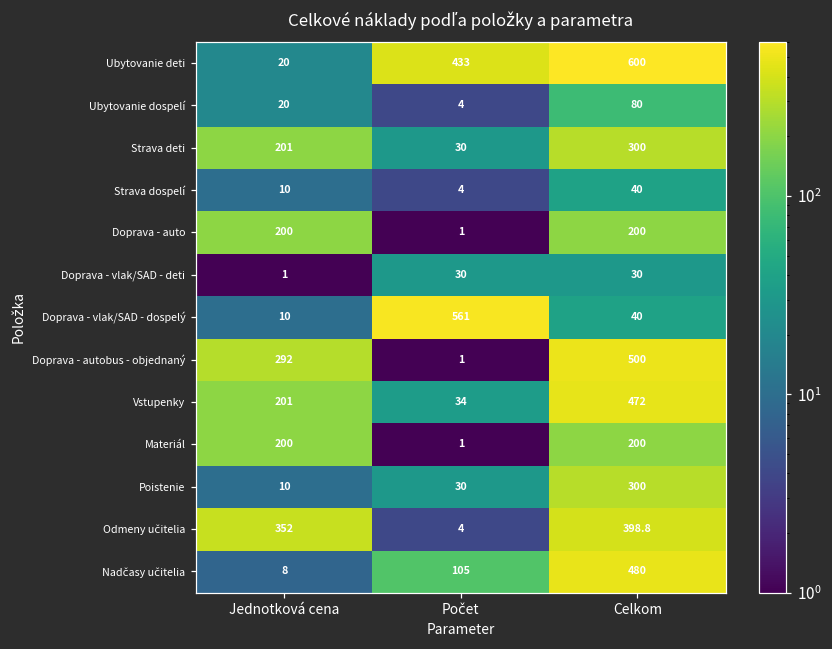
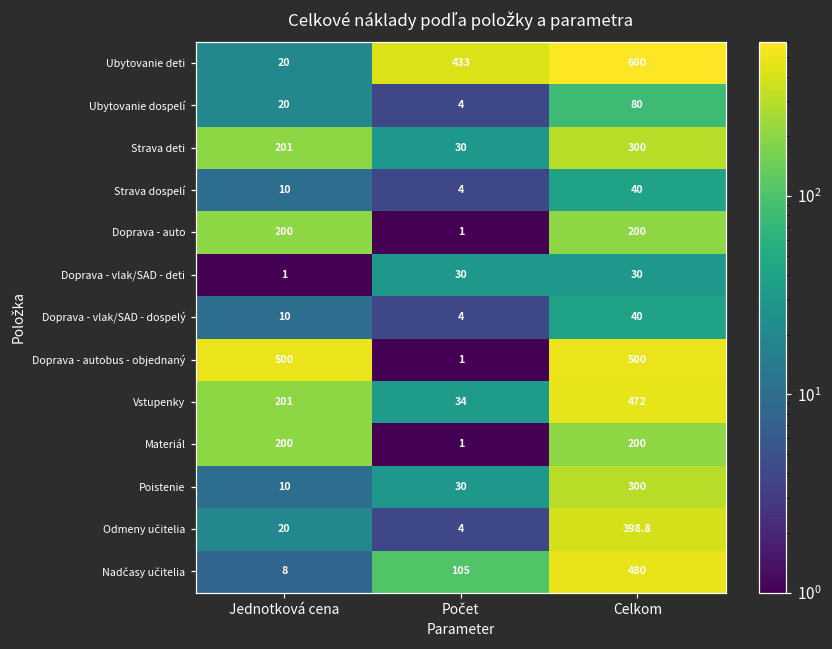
  {
    "Ubytovanie deti": {
      "Jednotková cena": 20,
      "Počet": 433,
      "Celkom": 600
    },
    "Ubytovanie dospelí": {
      "Jednotková cena": 20,
      "Počet": 4,
      "Celkom": 80
    },
    "Strava deti": {
      "Jednotková cena": 201,
      "Počet": 30,
      "Celkom": 300
    },
    "Strava dospelí": {
      "Jednotková cena": 10,
      "Počet": 4,
      "Celkom": 40
    },
    "Doprava - auto": {
      "Jednotková cena": 200,
      "Počet": 1,
      "Celkom": 200
    },
    "Doprava - vlak/SAD - deti": {
      "Jednotková cena": 1,
      "Počet": 30,
      "Celkom": 30
    },
    "Doprava - vlak/SAD - dospelý": {
      "Jednotková cena": 10,
-     "Počet": 561,
+     "Počet": 4,
      "Celkom": 40
    },
    "Doprava - autobus - objednaný": {
-     "Jednotková cena": 292,
+     "Jednotková cena": 500,
      "Počet": 1,
      "Celkom": 500
    },
    "Vstupenky": {
      "Jednotková cena": 201,
      "Počet": 34,
      "Celkom": 472
    },
    "Materiál": {
      "Jednotková cena": 200,
      "Počet": 1,
      "Celkom": 200
    },
    "Poistenie": {
      "Jednotková cena": 10,
      "Počet": 30,
      "Celkom": 300
    },
    "Odmeny učitelia": {
-     "Jednotková cena": 352,
+     "Jednotková cena": 20,
      "Počet": 4,
      "Celkom": 398.8
    },
    "Nadčasy učitelia": {
      "Jednotková cena": 8,
      "Počet": 105,
      "Celkom": 480
    }
  }
